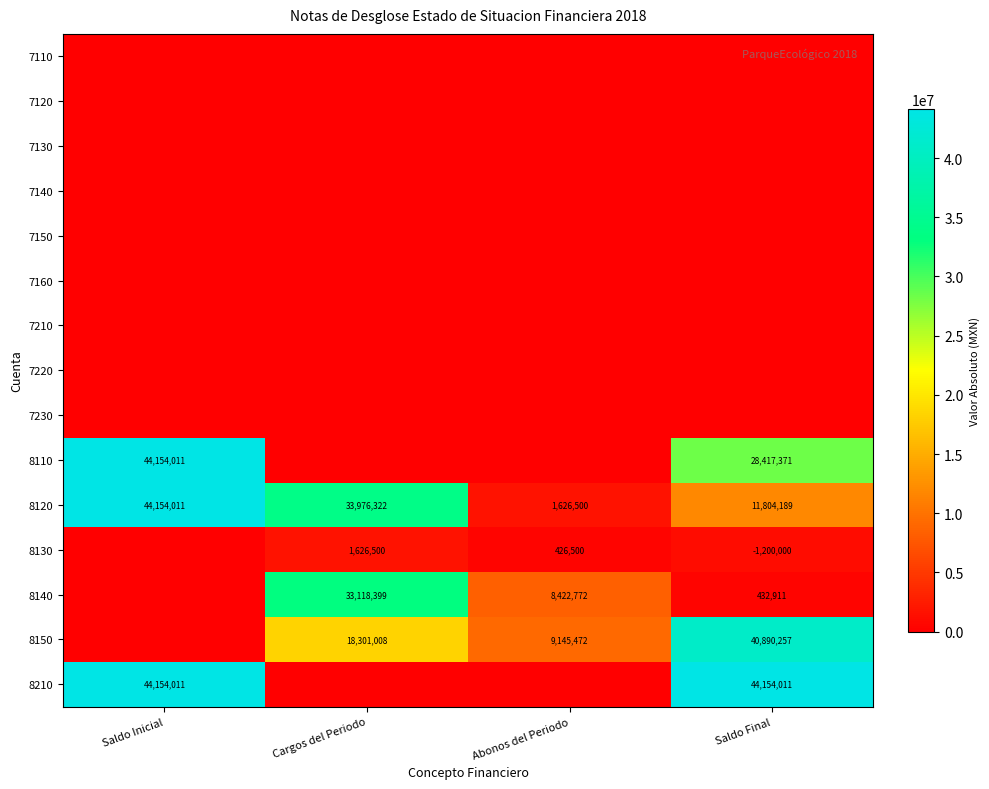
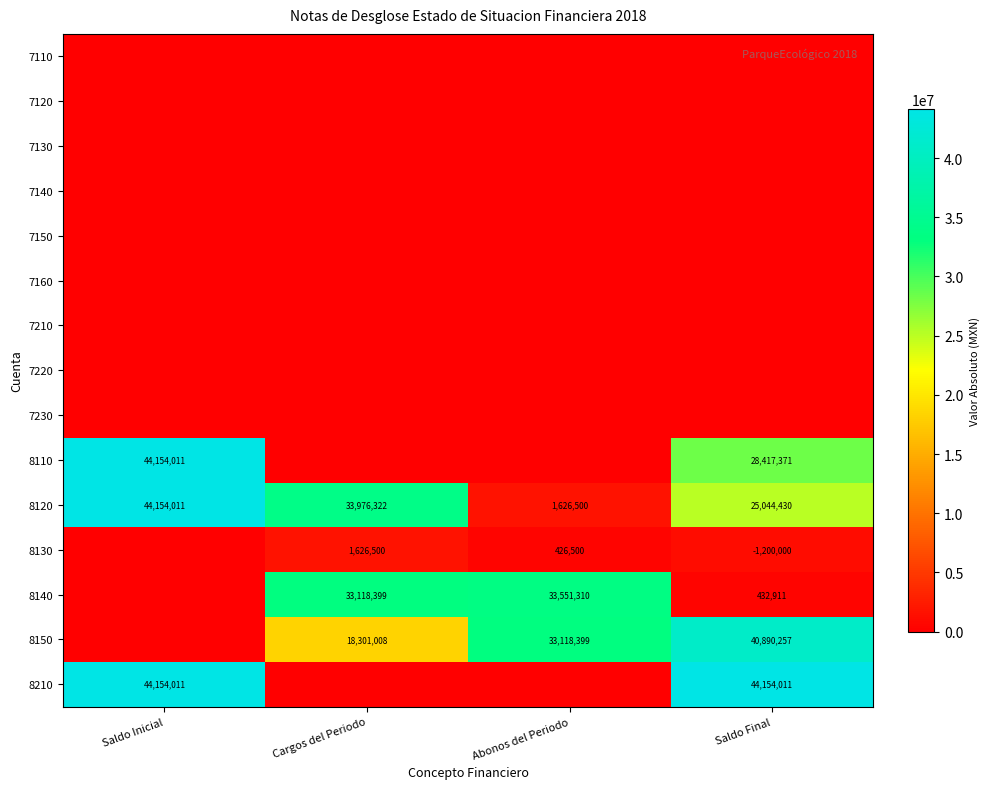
  {
    "7110": {
      "Saldo Final": "2018"
    },
    "8110": {
      "Saldo Inicial": "44,154,011",
      "Saldo Final": "28,417,371"
    },
    "8120": {
      "Saldo Inicial": "44,154,011",
      "Cargos del Periodo": "33,976,322",
      "Abonos del Periodo": "1,626,500",
-     "Saldo Final": "11,804,189"
+     "Saldo Final": "25,044,430"
    },
    "8130": {
      "Cargos del Periodo": "1,626,500",
      "Abonos del Periodo": "426,500",
      "Saldo Final": "-1,200,000"
    },
    "8140": {
      "Cargos del Periodo": "33,118,399",
-     "Abonos del Periodo": "8,422,772",
+     "Abonos del Periodo": "33,551,310",
      "Saldo Final": "432,911"
    },
    "8150": {
      "Cargos del Periodo": "18,301,008",
-     "Abonos del Periodo": "9,145,472",
+     "Abonos del Periodo": "33,118,399",
      "Saldo Final": "40,890,257"
    },
    "8210": {
      "Saldo Inicial": "44,154,011",
      "Saldo Final": "44,154,011"
    }
  }
